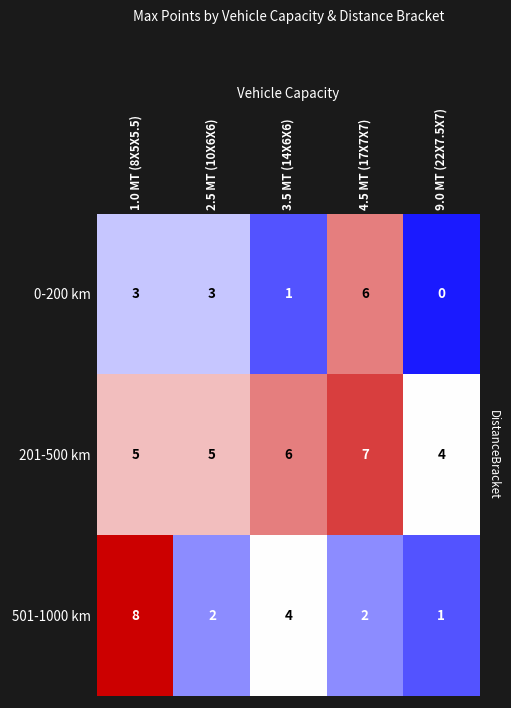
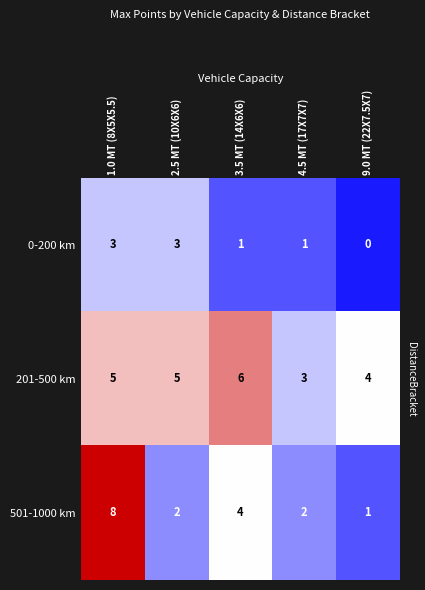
  {
    "0-200 km": {
      "1.0 MT (8X5X5.5)": 3,
      "2.5 MT (10X6X6)": 3,
      "3.5 MT (14X6X6)": 1,
-     "4.5 MT (17X7X7)": 6,
+     "4.5 MT (17X7X7)": 1,
      "9.0 MT (22X7.5X7)": 0
    },
    "201-500 km": {
      "1.0 MT (8X5X5.5)": 5,
      "2.5 MT (10X6X6)": 5,
      "3.5 MT (14X6X6)": 6,
-     "4.5 MT (17X7X7)": 7,
+     "4.5 MT (17X7X7)": 3,
      "9.0 MT (22X7.5X7)": 4
    },
    "501-1000 km": {
      "1.0 MT (8X5X5.5)": 8,
      "2.5 MT (10X6X6)": 2,
      "3.5 MT (14X6X6)": 4,
      "4.5 MT (17X7X7)": 2,
      "9.0 MT (22X7.5X7)": 1
    }
  }
